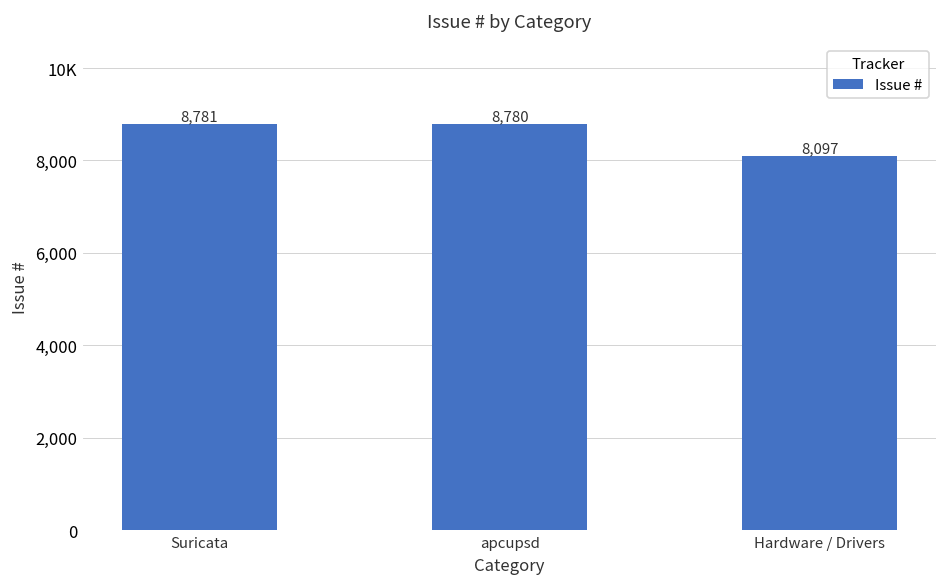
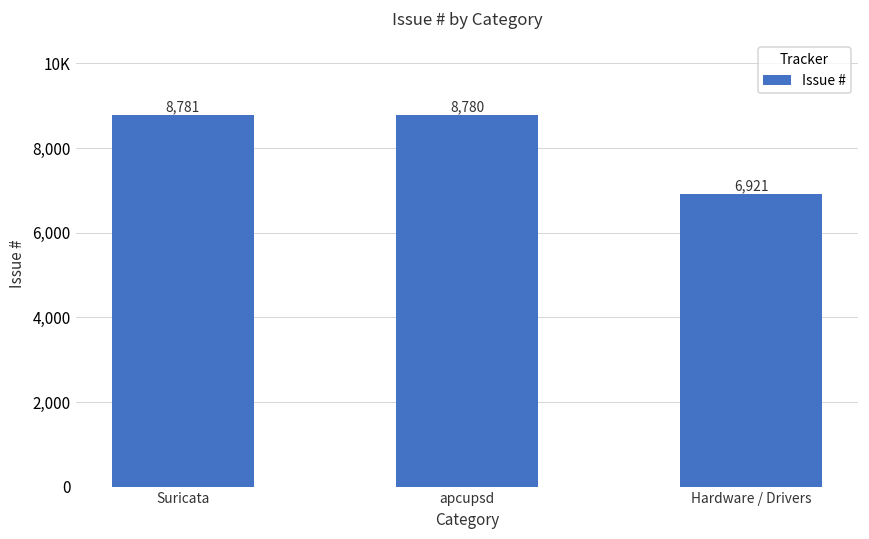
  {
    "Suricata": "8,781",
    "apcupsd": "8,780",
-   "Hardware / Drivers": "8,097"
+   "Hardware / Drivers": "6,921"
  }
